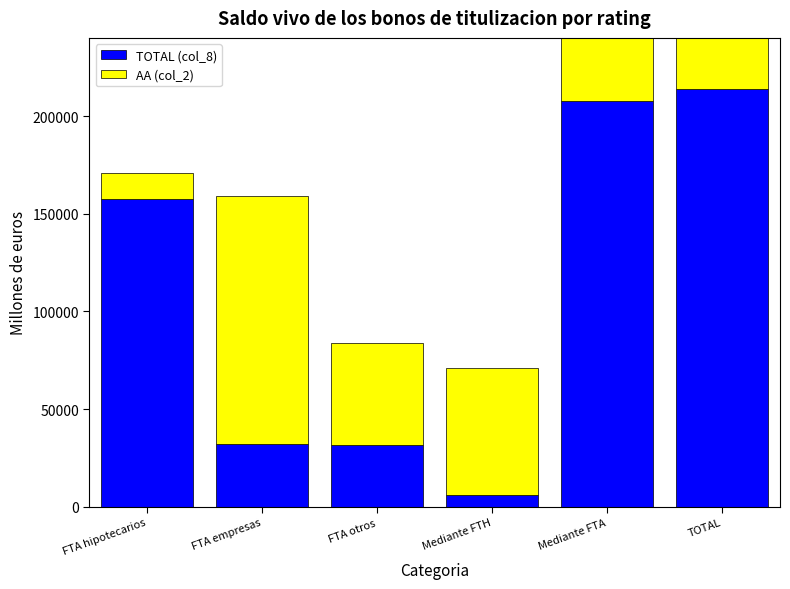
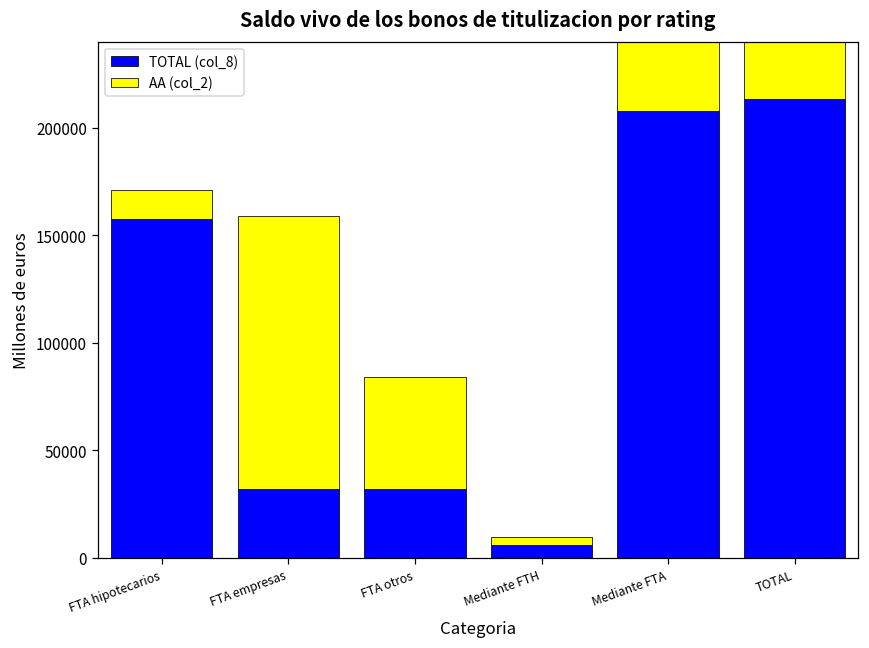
  {
    "TOTAL (col_8)": {
      "FTA hipotecarios": 157000,
      "FTA empresas": 32000,
      "FTA otros": 32000,
      "Mediante FTH": 6000,
      "Mediante FTA": 208000,
      "TOTAL": 214000
    },
    "AA (col_2)": {
      "FTA hipotecarios": 14000,
      "FTA empresas": 127000,
      "FTA otros": 52000,
-     "Mediante FTH": 65000
+     "Mediante FTH": 4000
    }
  }
